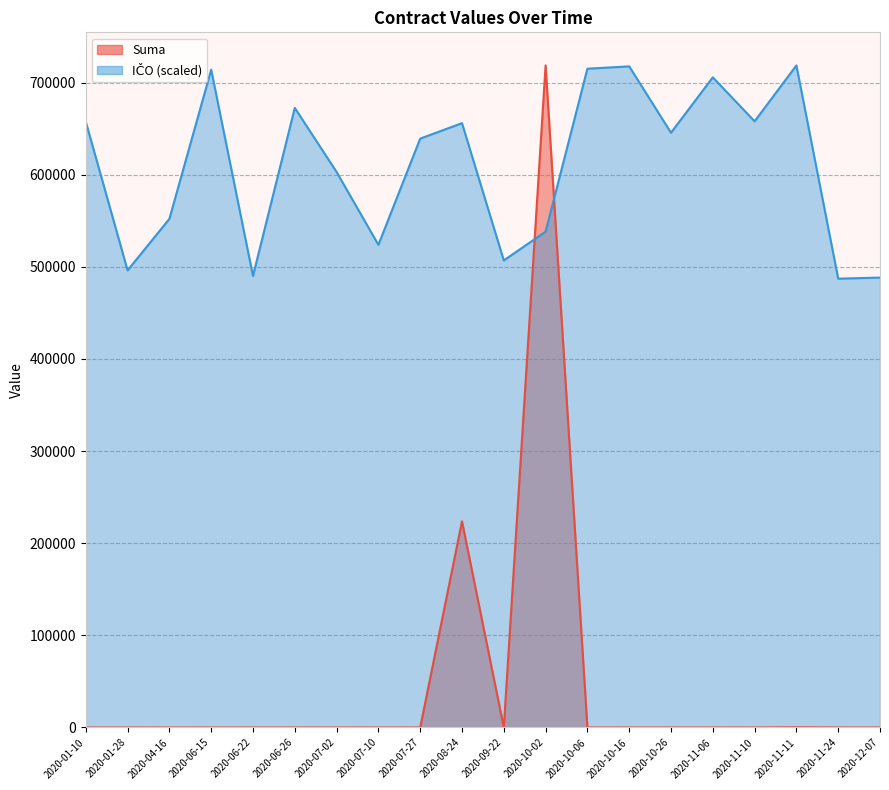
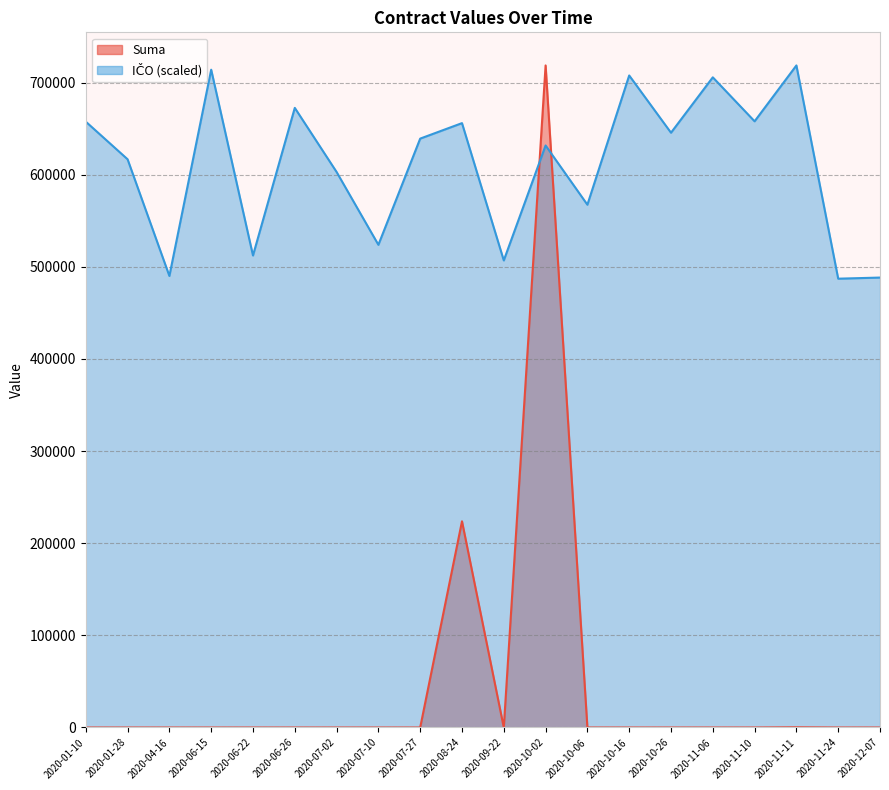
  {
    "Suma": {
      "2020-01-10": 0,
      "2020-01-28": 0,
      "2020-04-16": 0,
      "2020-06-15": 0,
      "2020-06-22": 0,
      "2020-06-26": 0,
      "2020-07-02": 0,
      "2020-07-10": 0,
      "2020-07-27": 0,
      "2020-08-24": 220000,
      "2020-09-22": 0,
      "2020-10-02": 720000,
      "2020-10-06": 0,
      "2020-10-16": 0,
      "2020-10-26": 0,
      "2020-11-06": 0,
      "2020-11-10": 0,
      "2020-11-11": 0,
      "2020-11-24": 0,
      "2020-12-07": 0
    },
    "IČO (scaled)": {
      "2020-01-10": 660000,
-     "2020-01-28": 500000,
-     "2020-04-16": 550000,
+     "2020-01-28": 620000,
+     "2020-04-16": 490000,
      "2020-06-15": 710000,
-     "2020-06-22": 490000,
+     "2020-06-22": 510000,
      "2020-06-26": 670000,
      "2020-07-02": 600000,
      "2020-07-10": 520000,
      "2020-07-27": 640000,
      "2020-08-24": 660000,
      "2020-09-22": 510000,
-     "2020-10-02": 540000,
-     "2020-10-06": 720000,
-     "2020-10-16": 720000,
+     "2020-10-02": 630000,
+     "2020-10-06": 570000,
+     "2020-10-16": 710000,
      "2020-10-26": 650000,
      "2020-11-06": 710000,
      "2020-11-10": 660000,
      "2020-11-11": 720000,
      "2020-11-24": 490000,
      "2020-12-07": 490000
    }
  }
